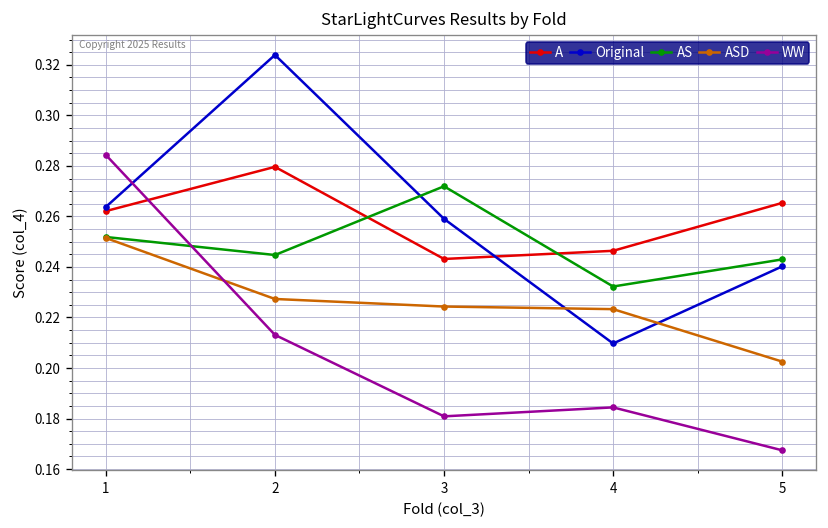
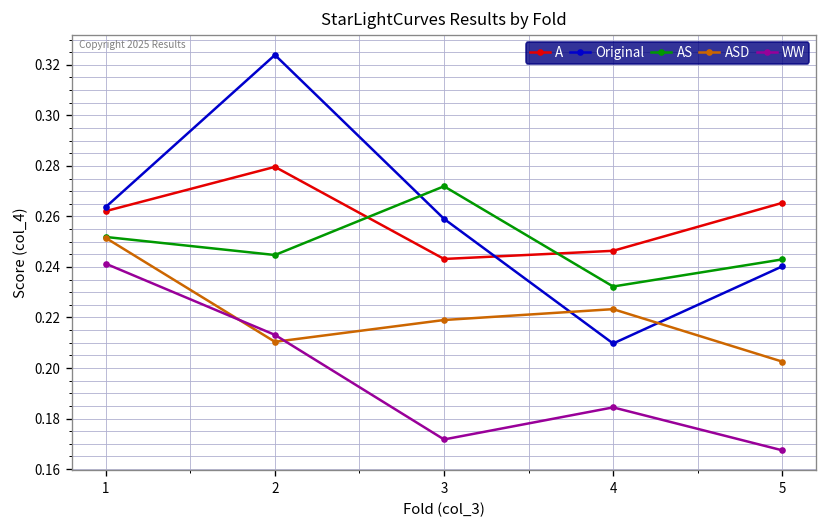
  {
    "A": {
      "1": 0.262,
      "2": 0.280,
      "3": 0.243,
      "4": 0.246,
      "5": 0.265
    },
    "Original": {
      "1": 0.264,
      "2": 0.324,
      "3": 0.259,
      "4": 0.210,
      "5": 0.240
    },
    "AS": {
      "2": 0.245,
      "3": 0.272,
      "4": 0.232,
      "5": 0.243
    },
    "ASD": {
-     "2": 0.227,
-     "3": 0.224,
+     "2": 0.210,
+     "3": 0.219,
      "4": 0.223,
      "5": 0.203
    },
    "WW": {
-     "1": 0.284,
+     "1": 0.241,
      "2": 0.213,
-     "3": 0.181,
+     "3": 0.172,
      "4": 0.184,
      "5": 0.167
    }
  }
